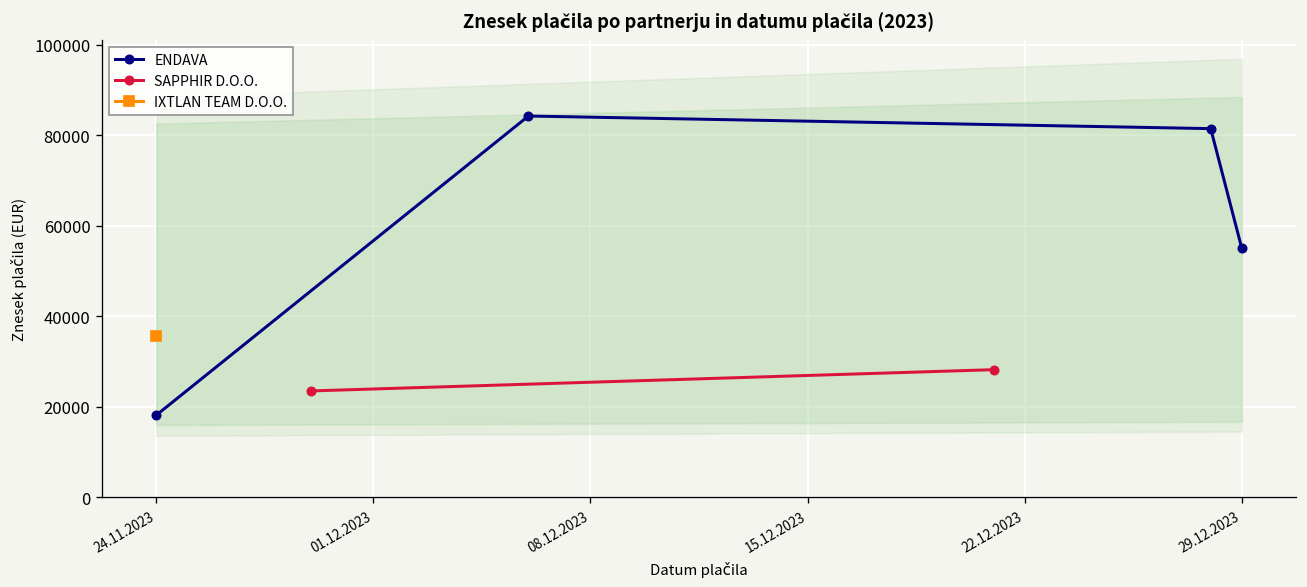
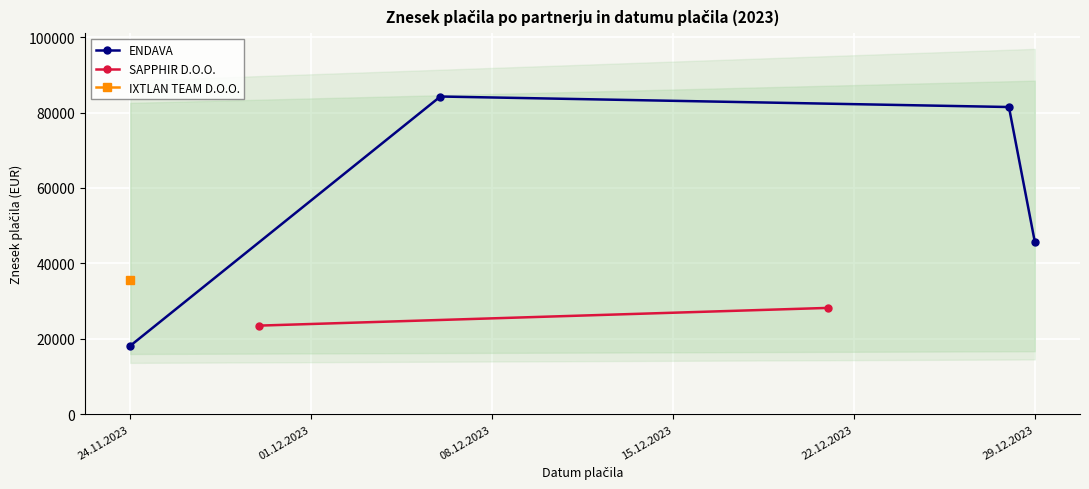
  {
    "ENDAVA": {
      "24.11.2023": 18000,
-     "29.12.2023": 55000
+     "29.12.2023": 46000
    },
    "IXTLAN TEAM D.O.O.": {
      "24.11.2023": 36000
    }
  }
